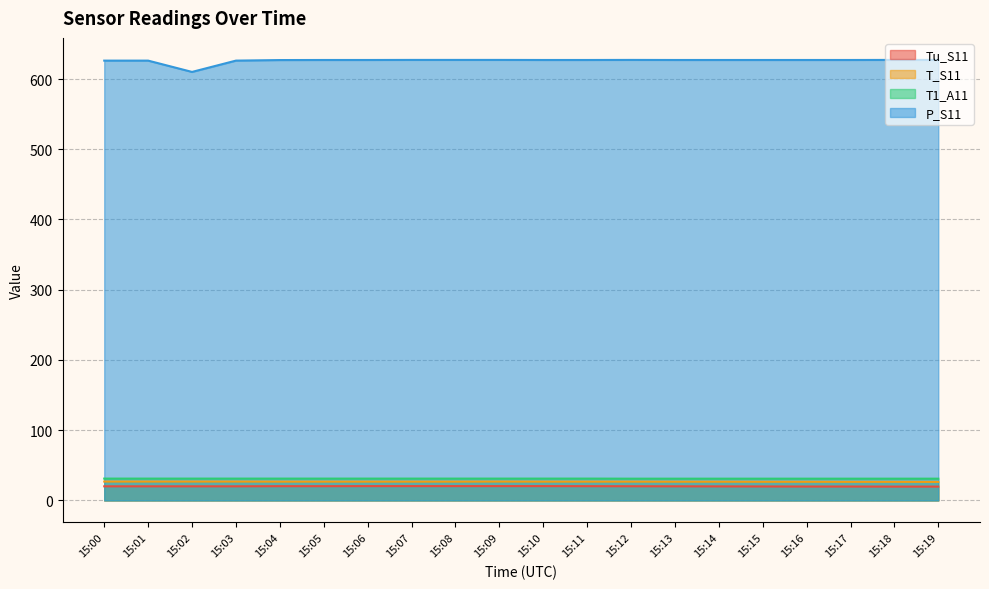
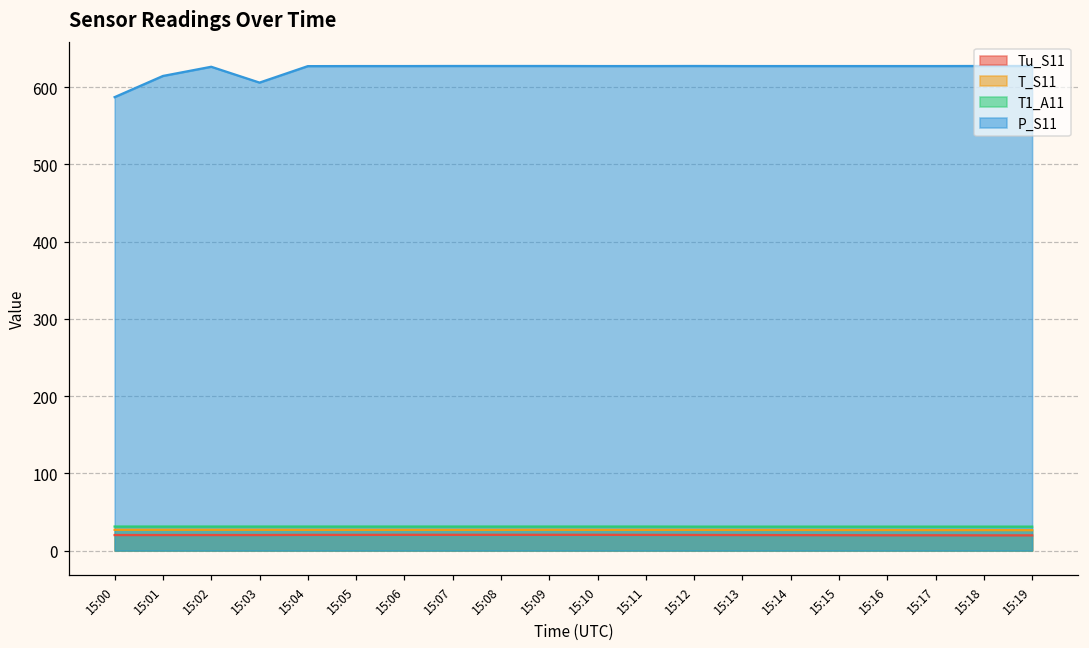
  {
    "Tu_S11": {
      "15:00": 20,
      "15:01": 20,
      "15:02": 20,
      "15:03": 20,
      "15:04": 20,
      "15:05": 20,
      "15:06": 20,
      "15:07": 20,
      "15:08": 20,
      "15:09": 20,
      "15:10": 20,
      "15:11": 20,
      "15:12": 20,
      "15:13": 20,
      "15:14": 20,
      "15:15": 20,
      "15:16": 20,
      "15:17": 20,
      "15:18": 20,
      "15:19": 20
    },
    "T_S11": {
      "15:00": 30,
      "15:01": 30,
      "15:02": 30,
      "15:03": 30,
      "15:04": 30,
      "15:05": 30,
      "15:06": 30,
      "15:07": 30,
      "15:08": 30,
      "15:09": 30,
      "15:10": 30,
      "15:11": 30,
      "15:12": 30,
      "15:13": 30,
      "15:14": 30,
      "15:15": 30,
      "15:16": 30,
      "15:17": 30,
      "15:18": 30,
      "15:19": 30
    },
    "T1_A11": {
      "15:00": 30,
      "15:01": 30,
      "15:02": 30,
      "15:03": 30,
      "15:04": 30,
      "15:05": 30,
      "15:06": 30,
      "15:07": 30,
      "15:08": 30,
      "15:09": 30,
      "15:10": 30,
      "15:11": 30,
      "15:12": 30,
      "15:13": 30,
      "15:14": 30,
      "15:15": 30,
      "15:16": 30,
      "15:17": 30,
      "15:18": 30,
      "15:19": 30
    },
    "P_S11": {
-     "15:00": 630,
-     "15:01": 630,
-     "15:02": 610,
-     "15:03": 630,
+     "15:00": 590,
+     "15:01": 610,
+     "15:02": 630,
+     "15:03": 610,
      "15:04": 630,
      "15:05": 630,
      "15:06": 630,
      "15:07": 630,
      "15:08": 630,
      "15:09": 630,
      "15:10": 630,
      "15:11": 630,
      "15:12": 630,
      "15:13": 630,
      "15:14": 630,
      "15:15": 630,
      "15:16": 630,
      "15:17": 630
    }
  }
